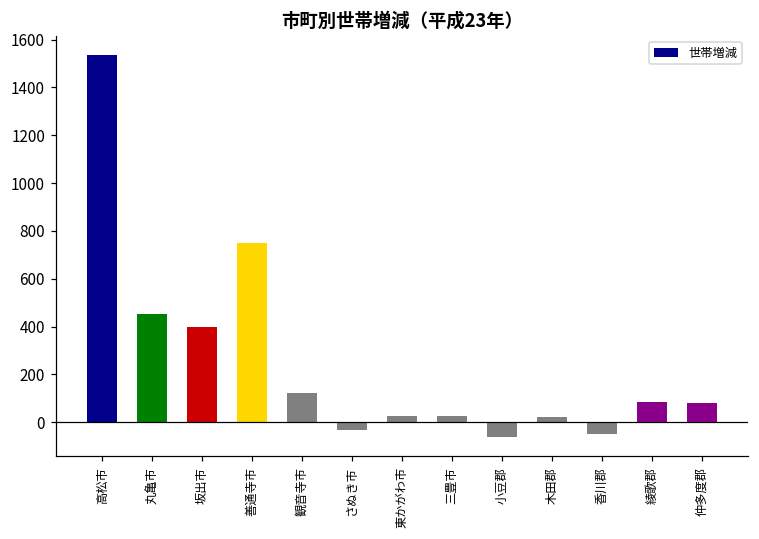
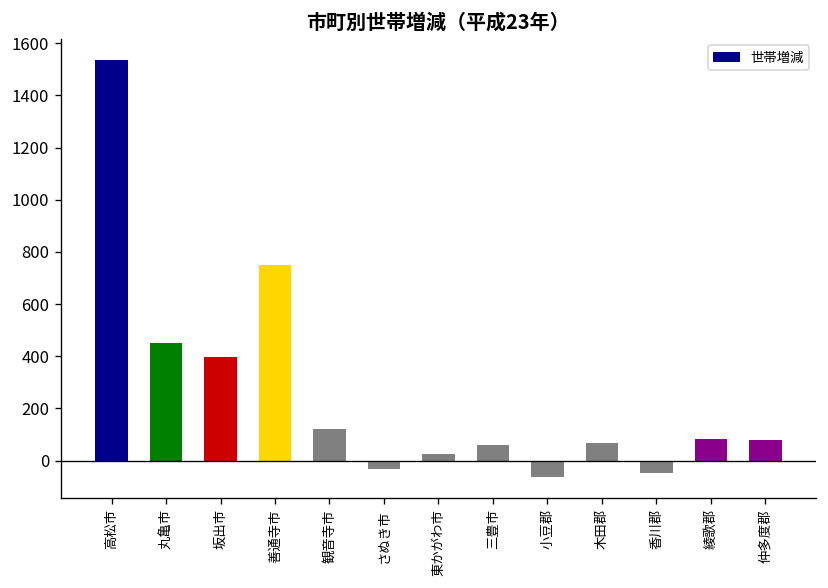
  {
    "高松市": 1540,
    "丸亀市": 450,
    "坂出市": 400,
    "善通寺市": 750,
    "観音寺市": 120,
    "さぬき市": -30,
    "東かがわ市": 30,
-   "三豊市": 20,
+   "三豊市": 60,
    "小豆郡": -60,
-   "木田郡": 20,
+   "木田郡": 70,
    "香川郡": -50,
    "綾歌郡": 80,
    "仲多度郡": 80
  }
